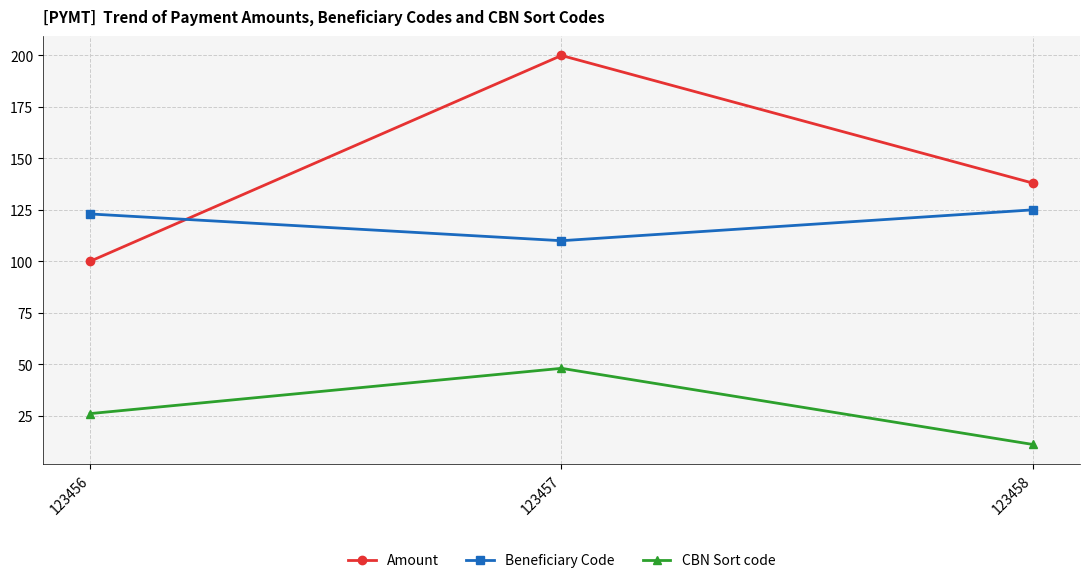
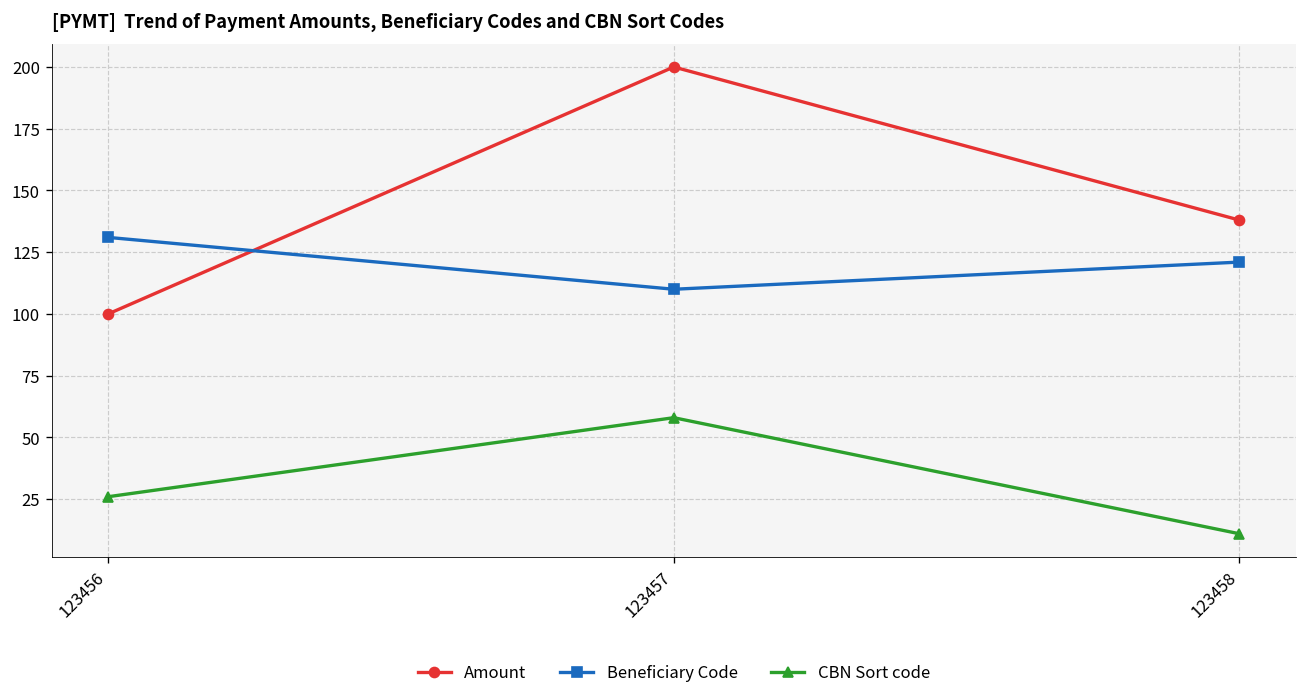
  {
    "Amount": {
      "123456": 100,
      "123457": 200,
      "123458": 138
    },
    "Beneficiary Code": {
-     "123456": 123,
+     "123456": 131,
      "123457": 110,
-     "123458": 125
+     "123458": 121
    },
    "CBN Sort code": {
      "123456": 26,
-     "123457": 48,
+     "123457": 58,
      "123458": 11
    }
  }
